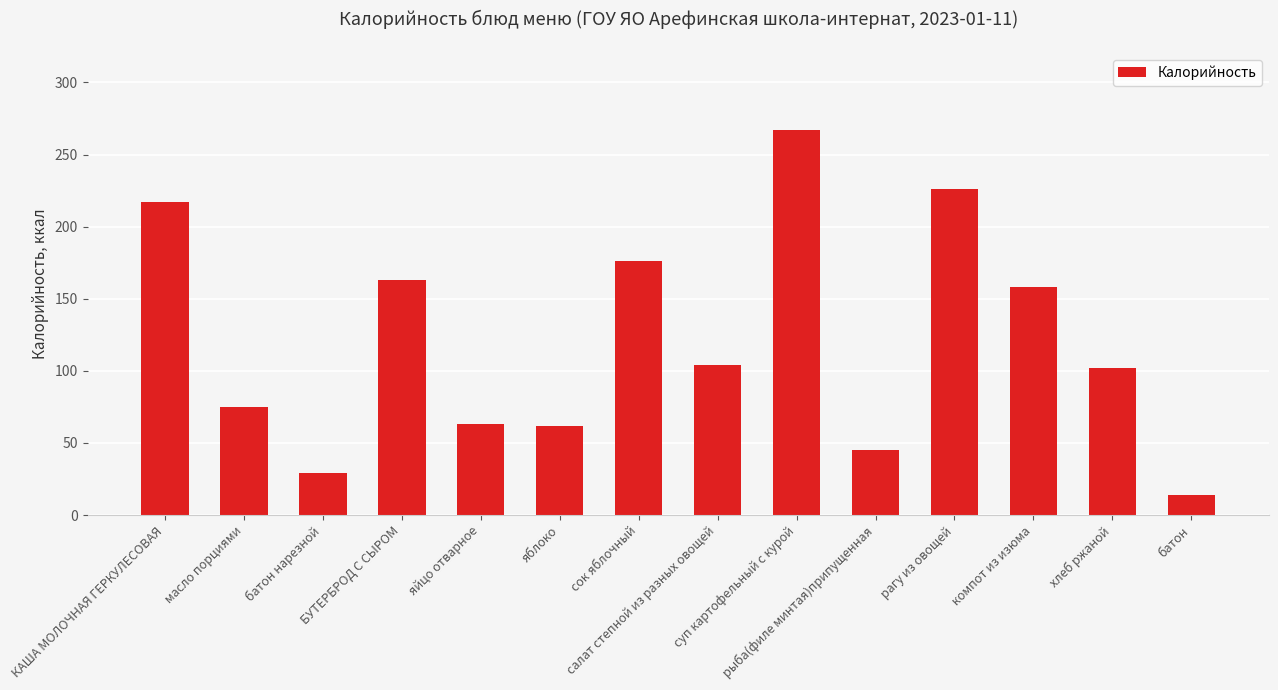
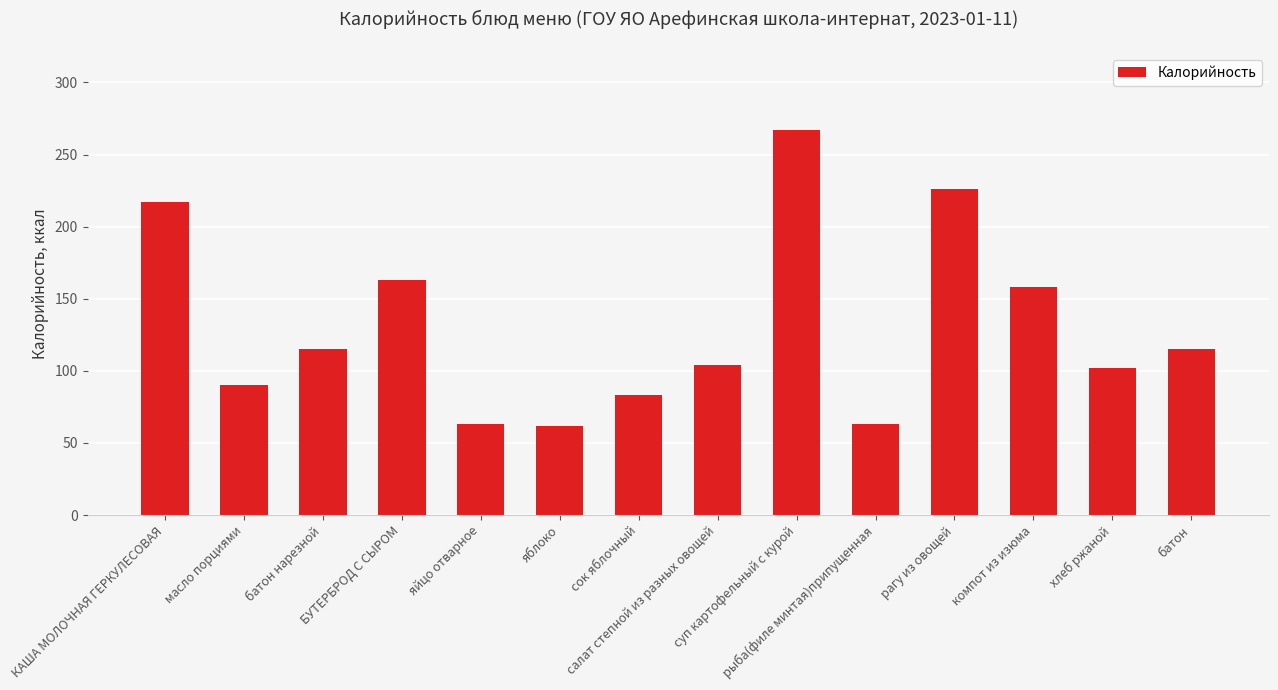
  {
    "КАША МОЛОЧНАЯ ГЕРКУЛЕСОВАЯ": 217,
-   "масло порциями": 75,
-   "батон нарезной": 29,
+   "масло порциями": 90,
+   "батон нарезной": 115,
    "БУТЕРБРОД С СЫРОМ": 163,
    "яйцо отварное": 63,
    "яблоко": 62,
-   "сок яблочный": 176,
+   "сок яблочный": 83,
    "салат степной из разных овощей": 104,
    "суп картофельный с курой": 267,
-   "рыба(филе минтая)припущенная": 45,
+   "рыба(филе минтая)припущенная": 63,
    "рагу из овощей": 226,
    "компот из изюма": 158,
    "хлеб ржаной": 102,
-   "батон": 14
+   "батон": 115
  }
